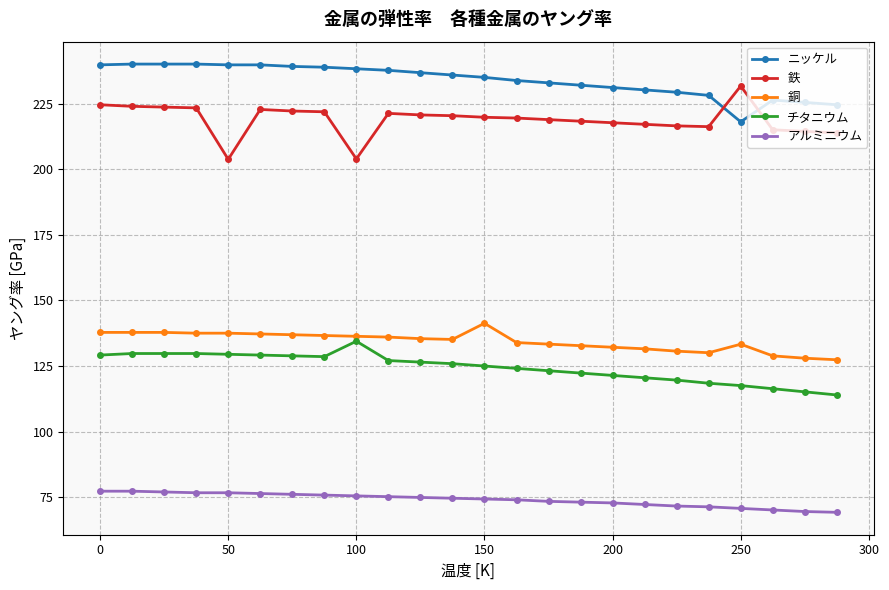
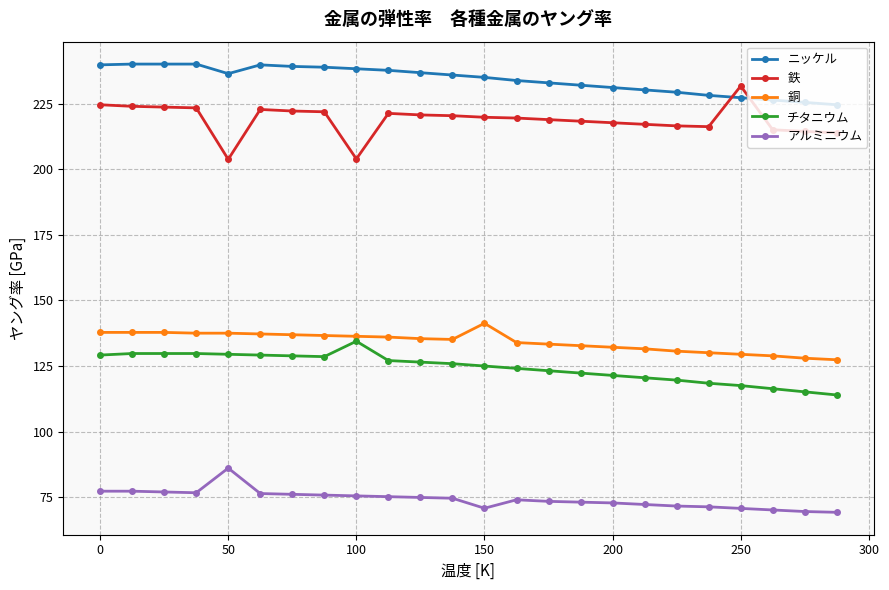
  {
    "ニッケル": {
      "0": 240,
-     "50": 240,
+     "50": 236,
      "100": 238,
      "150": 235,
      "200": 231,
-     "250": 218
+     "250": 227
    },
    "鉄": {
      "0": 225,
      "50": 204,
      "100": 204,
      "150": 220,
      "200": 218,
      "250": 232
    },
    "銅": {
      "0": 138,
      "50": 138,
      "100": 136,
      "150": 141,
      "200": 132,
-     "250": 133
+     "250": 129
    },
    "チタニウム": {
      "0": 129,
      "50": 129,
      "100": 134,
      "150": 125,
      "200": 121,
      "250": 118
    },
    "アルミニウム": {
      "0": 77,
-     "50": 77,
+     "50": 86,
      "100": 75,
-     "150": 74,
+     "150": 71,
      "200": 73,
      "250": 71
    }
  }
